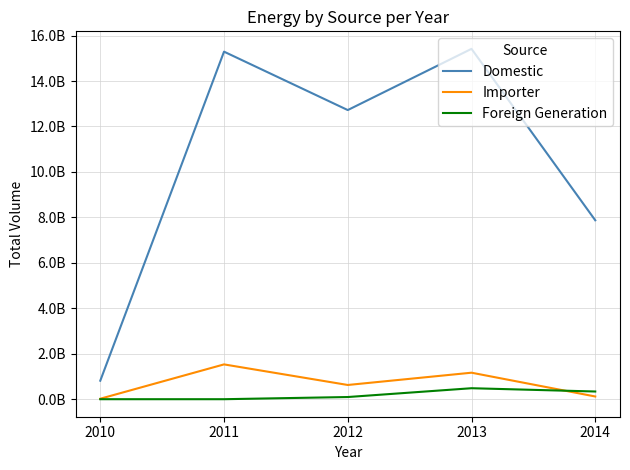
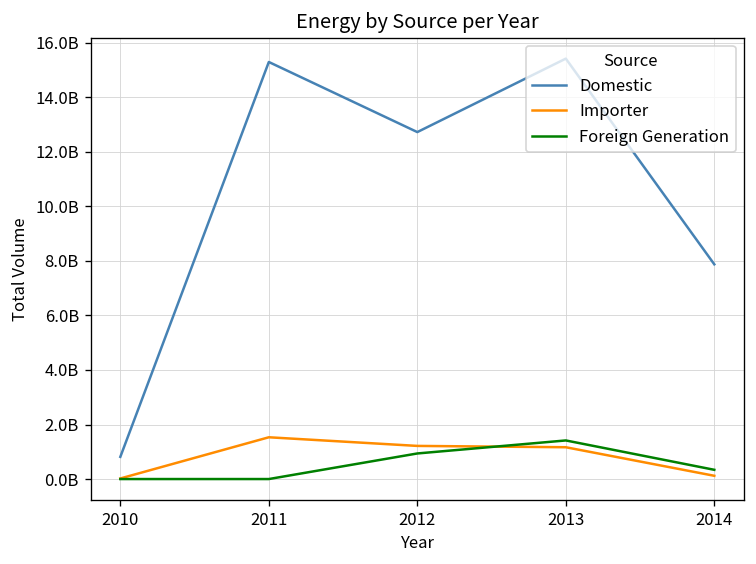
  {
    "Domestic": {
      "2010": 800000000,
      "2011": 15300000000,
      "2012": 12700000000,
      "2014": 7900000000
    },
    "Importer": {
      "2011": 1500000000,
-     "2012": 600000000,
+     "2012": 1200000000,
      "2013": 1200000000,
      "2014": 100000000
    },
    "Foreign Generation": {
      "2011": 0,
-     "2012": 100000000,
-     "2013": 500000000,
+     "2012": 900000000,
+     "2013": 1400000000,
      "2014": 300000000
    }
  }
